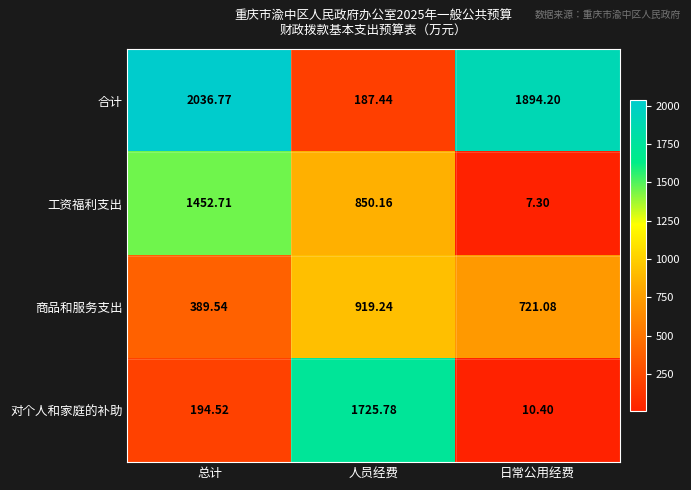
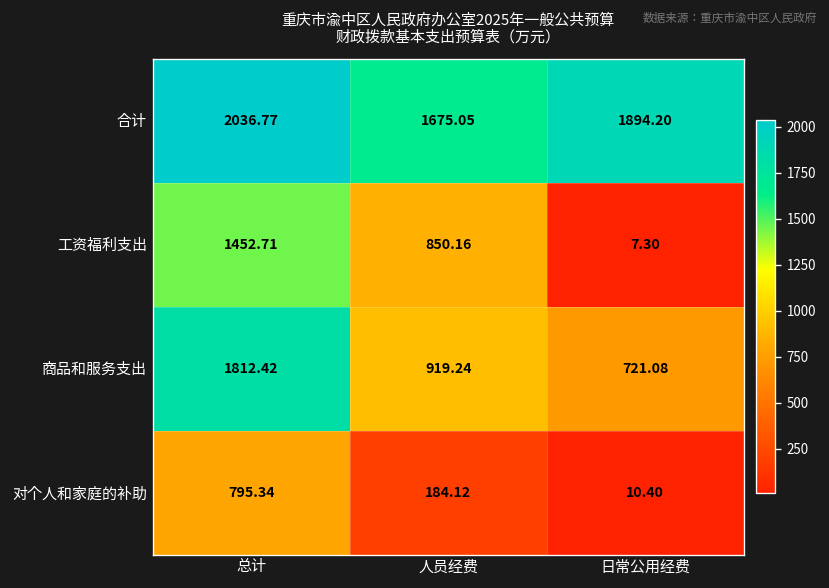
  {
    "合计": {
      "总计": 2036.77,
-     "人员经费": 187.44,
+     "人员经费": 1675.05,
      "日常公用经费": 1894.20
    },
    "工资福利支出": {
      "总计": 1452.71,
      "人员经费": 850.16,
      "日常公用经费": 7.30
    },
    "商品和服务支出": {
-     "总计": 389.54,
+     "总计": 1812.42,
      "人员经费": 919.24,
      "日常公用经费": 721.08
    },
    "对个人和家庭的补助": {
-     "总计": 194.52,
-     "人员经费": 1725.78,
+     "总计": 795.34,
+     "人员经费": 184.12,
      "日常公用经费": 10.40
    }
  }
